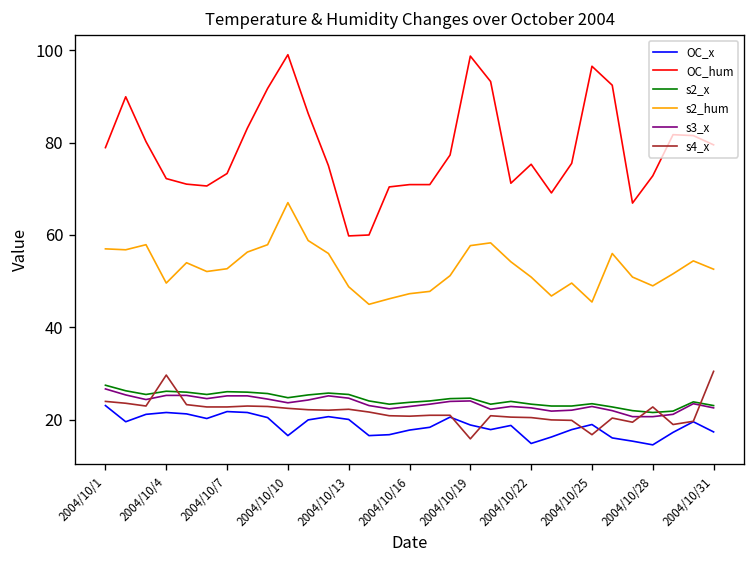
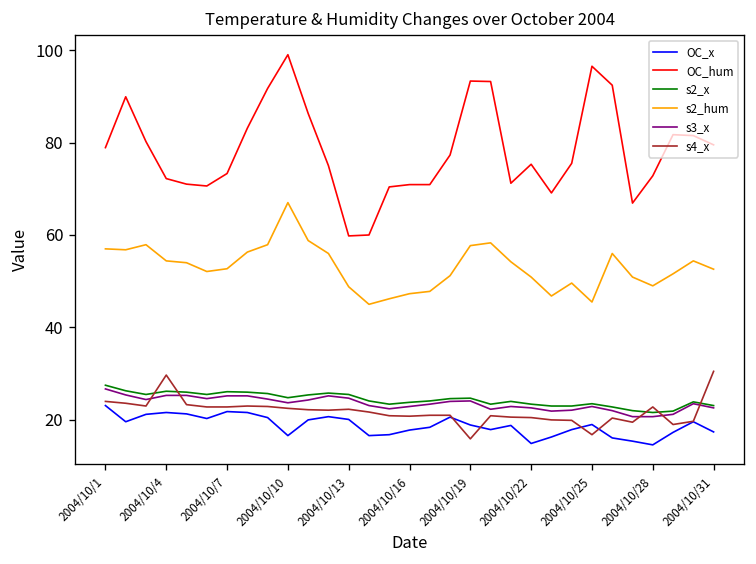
  {
    "OC_x": {
      "2004/10/1": 23,
      "2004/10/4": 22,
      "2004/10/7": 22,
      "2004/10/10": 17,
      "2004/10/13": 20,
      "2004/10/16": 18,
      "2004/10/19": 19,
      "2004/10/22": 15,
      "2004/10/25": 19,
      "2004/10/28": 15,
      "2004/10/31": 17
    },
    "OC_hum": {
      "2004/10/1": 79,
      "2004/10/4": 72,
      "2004/10/7": 73,
      "2004/10/10": 99,
      "2004/10/13": 60,
      "2004/10/16": 71,
-     "2004/10/19": 99,
+     "2004/10/19": 93,
      "2004/10/22": 75,
      "2004/10/25": 97,
      "2004/10/28": 73
    },
    "s2_x": {
      "2004/10/1": 28,
      "2004/10/4": 26,
      "2004/10/7": 26,
      "2004/10/10": 25,
      "2004/10/13": 26,
      "2004/10/16": 24,
      "2004/10/22": 23,
      "2004/10/28": 22
    },
    "s2_hum": {
      "2004/10/1": 57,
-     "2004/10/4": 50,
+     "2004/10/4": 54,
      "2004/10/7": 53,
      "2004/10/10": 67,
      "2004/10/13": 49,
      "2004/10/16": 47,
      "2004/10/19": 58,
      "2004/10/22": 51,
      "2004/10/25": 46,
      "2004/10/28": 49,
      "2004/10/31": 53
    },
    "s3_x": {
      "2004/10/1": 27,
      "2004/10/4": 25,
      "2004/10/7": 25,
      "2004/10/10": 24,
      "2004/10/13": 25,
      "2004/10/16": 23,
      "2004/10/22": 23,
      "2004/10/28": 21
    },
    "s4_x": {
      "2004/10/1": 24,
      "2004/10/4": 30,
      "2004/10/7": 23,
      "2004/10/10": 23,
      "2004/10/13": 22,
      "2004/10/16": 21,
      "2004/10/19": 16,
      "2004/10/22": 21,
      "2004/10/25": 17,
      "2004/10/28": 23,
      "2004/10/31": 31
    }
  }
